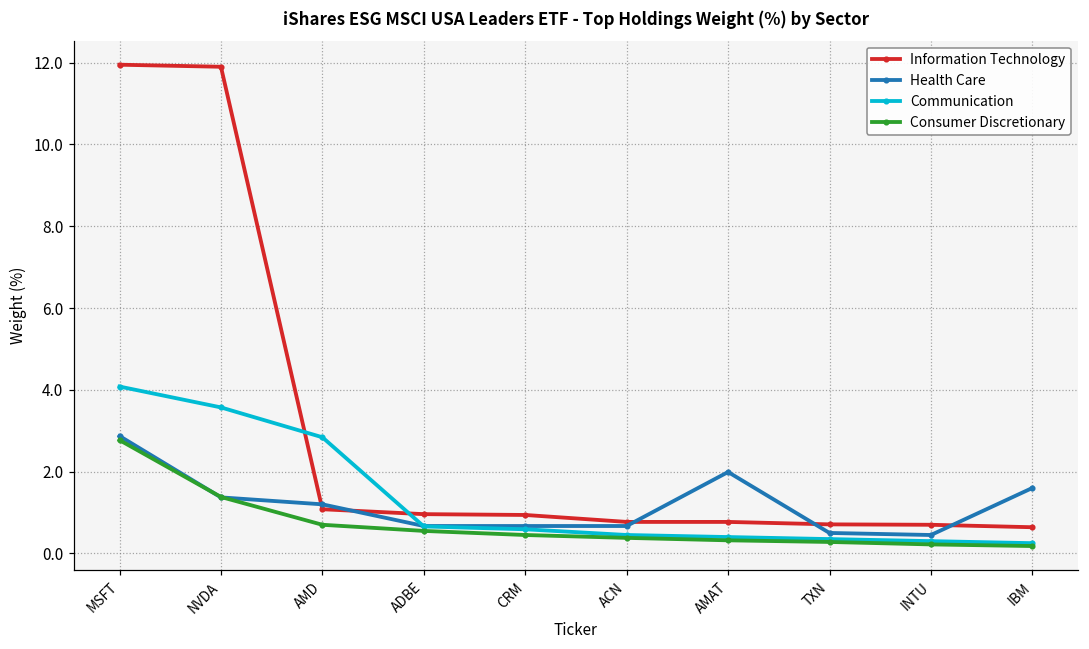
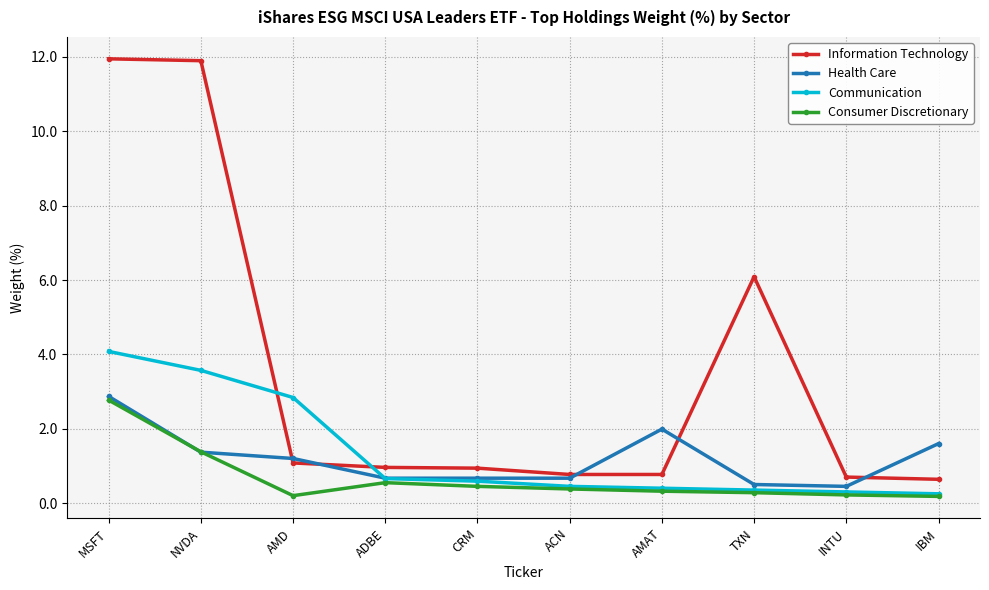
  {
    "Information Technology": {
      "MSFT": 12.0,
      "NVDA": 11.9,
      "AMD": 1.1,
      "ADBE": 1.0,
      "CRM": 0.9,
      "ACN": 0.8,
      "AMAT": 0.8,
-     "TXN": 0.7,
+     "TXN": 6.1,
      "INTU": 0.7,
      "IBM": 0.6
    },
    "Health Care": {
      "MSFT": 2.9,
      "AMD": 1.2,
      "CRM": 0.7,
      "ACN": 0.7,
      "AMAT": 2.0,
      "TXN": 0.5,
      "INTU": 0.5,
      "IBM": 1.6
    },
    "Communication": {
      "MSFT": 4.1,
      "NVDA": 3.6,
      "AMD": 2.8,
      "CRM": 0.6,
      "ACN": 0.5,
      "AMAT": 0.4,
      "TXN": 0.4,
      "INTU": 0.3,
      "IBM": 0.3
    },
    "Consumer Discretionary": {
      "MSFT": 2.8,
-     "AMD": 0.7,
+     "AMD": 0.2,
      "ADBE": 0.6,
      "CRM": 0.5,
      "ACN": 0.4,
      "AMAT": 0.3,
      "TXN": 0.3,
      "INTU": 0.2,
      "IBM": 0.2
    }
  }
